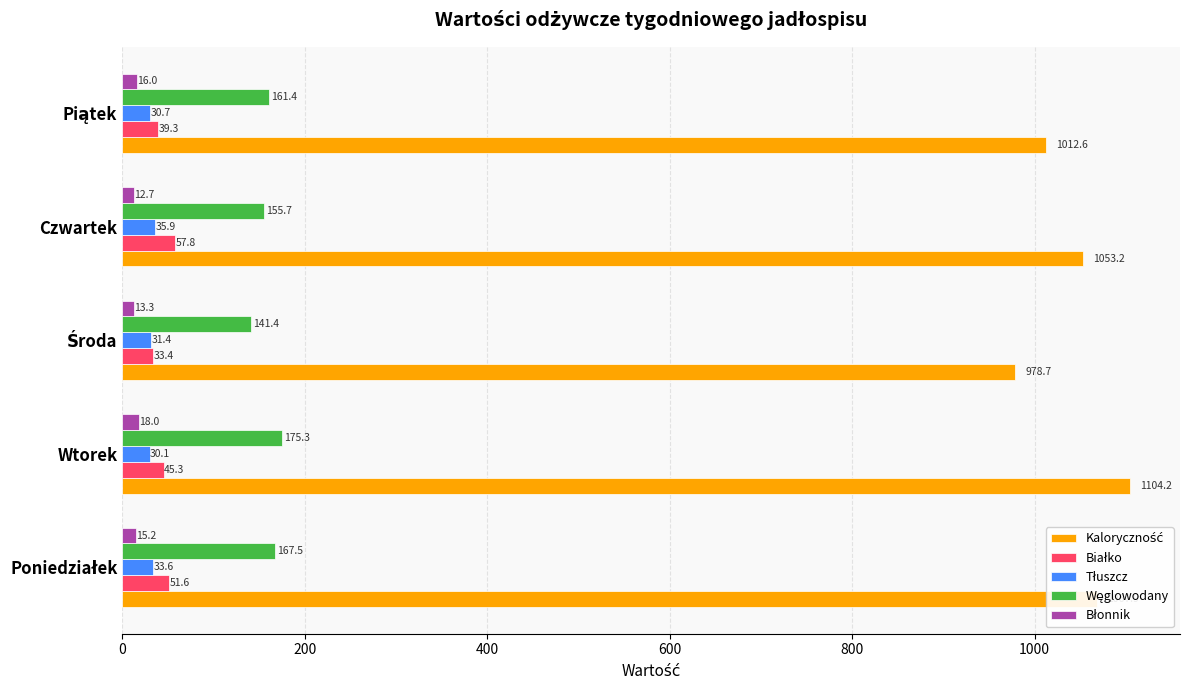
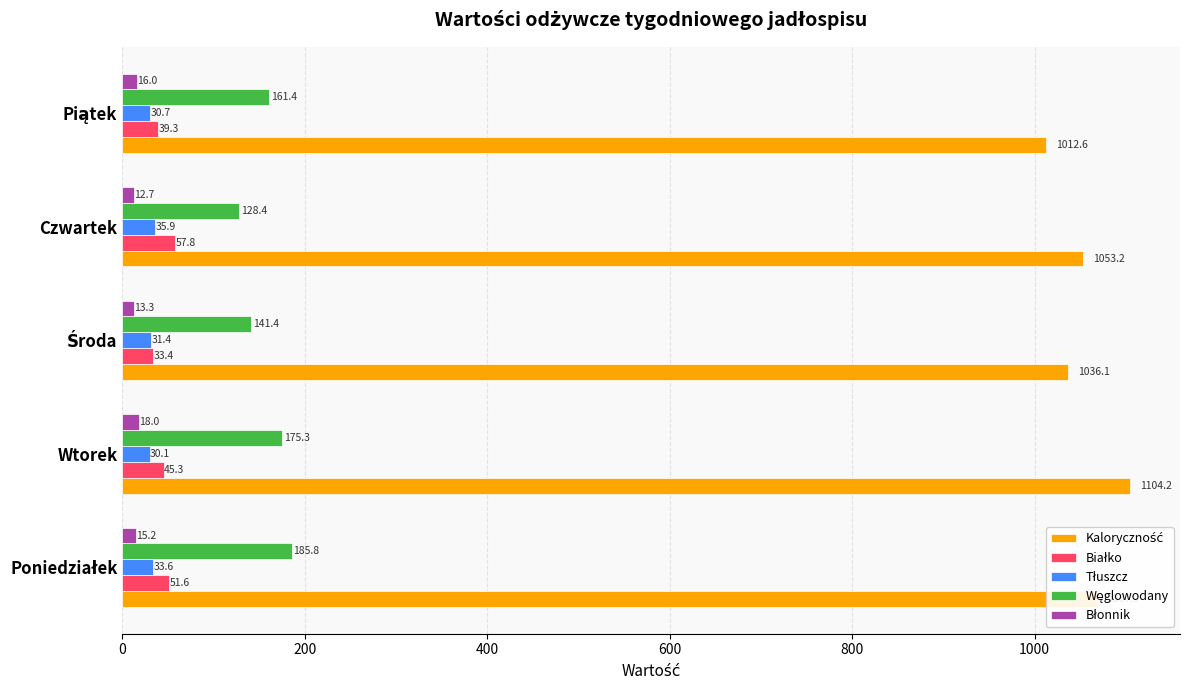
  {
    "Kaloryczność": {
      "Piątek": 1012.6,
      "Czwartek": 1053.2,
-     "Środa": 978.7,
+     "Środa": 1036.1,
      "Wtorek": 1104.2
    },
    "Białko": {
      "Piątek": 39.3,
      "Czwartek": 57.8,
      "Środa": 33.4,
      "Wtorek": 45.3,
      "Poniedziałek": 51.6
    },
    "Tłuszcz": {
      "Piątek": 30.7,
      "Czwartek": 35.9,
      "Środa": 31.4,
      "Wtorek": 30.1,
      "Poniedziałek": 33.6
    },
    "Węglowodany": {
      "Piątek": 161.4,
-     "Czwartek": 155.7,
+     "Czwartek": 128.4,
      "Środa": 141.4,
      "Wtorek": 175.3,
-     "Poniedziałek": 167.5
+     "Poniedziałek": 185.8
    },
    "Błonnik": {
      "Piątek": 16.0,
      "Czwartek": 12.7,
      "Środa": 13.3,
      "Wtorek": 18.0,
      "Poniedziałek": 15.2
    }
  }
